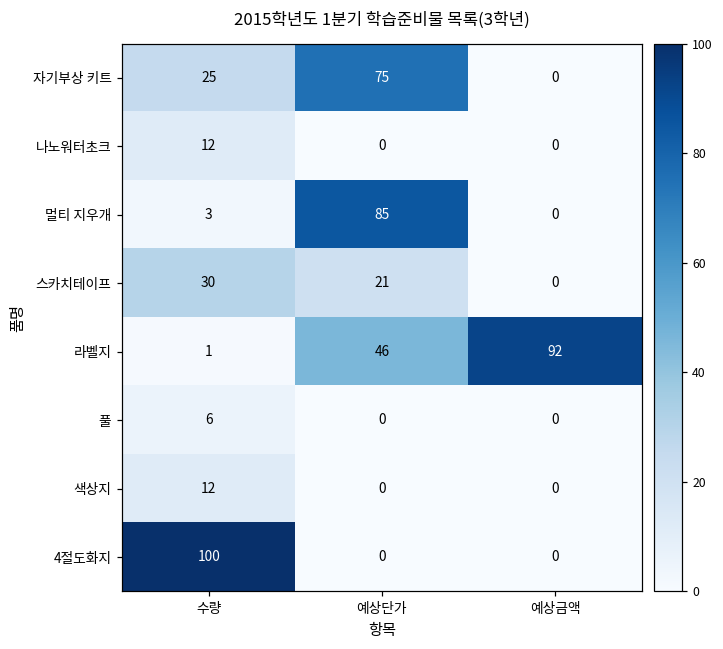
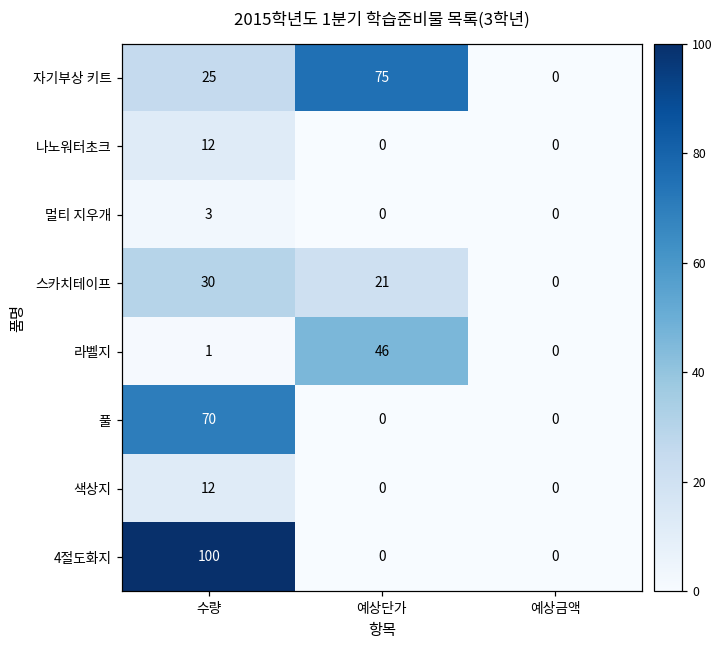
  {
    "자기부상 키트": {
      "수량": 25,
      "예상단가": 75,
      "예상금액": 0
    },
    "나노워터초크": {
      "수량": 12,
      "예상단가": 0,
      "예상금액": 0
    },
    "멀티 지우개": {
      "수량": 3,
-     "예상단가": 85,
+     "예상단가": 0,
      "예상금액": 0
    },
    "스카치테이프": {
      "수량": 30,
      "예상단가": 21,
      "예상금액": 0
    },
    "라벨지": {
      "수량": 1,
      "예상단가": 46,
-     "예상금액": 92
+     "예상금액": 0
    },
    "풀": {
-     "수량": 6,
+     "수량": 70,
      "예상단가": 0,
      "예상금액": 0
    },
    "색상지": {
      "수량": 12,
      "예상단가": 0,
      "예상금액": 0
    },
    "4절도화지": {
      "수량": 100,
      "예상단가": 0,
      "예상금액": 0
    }
  }
